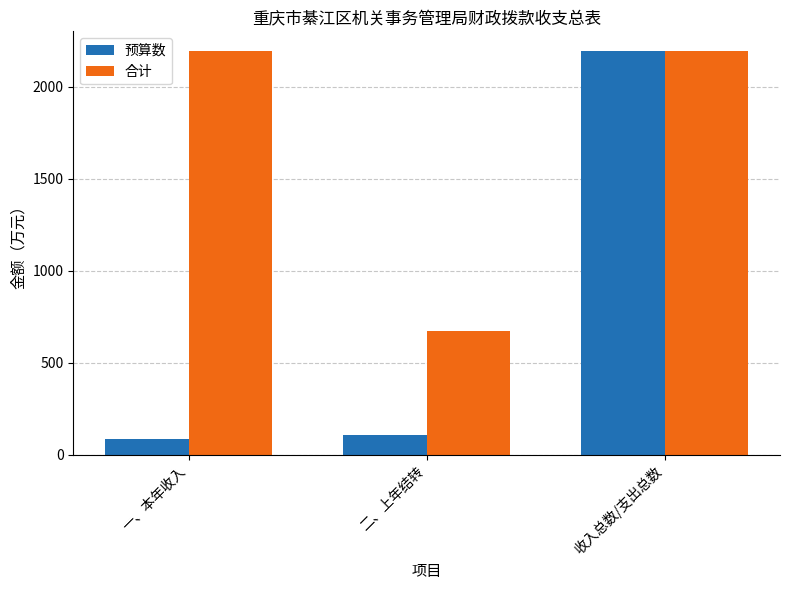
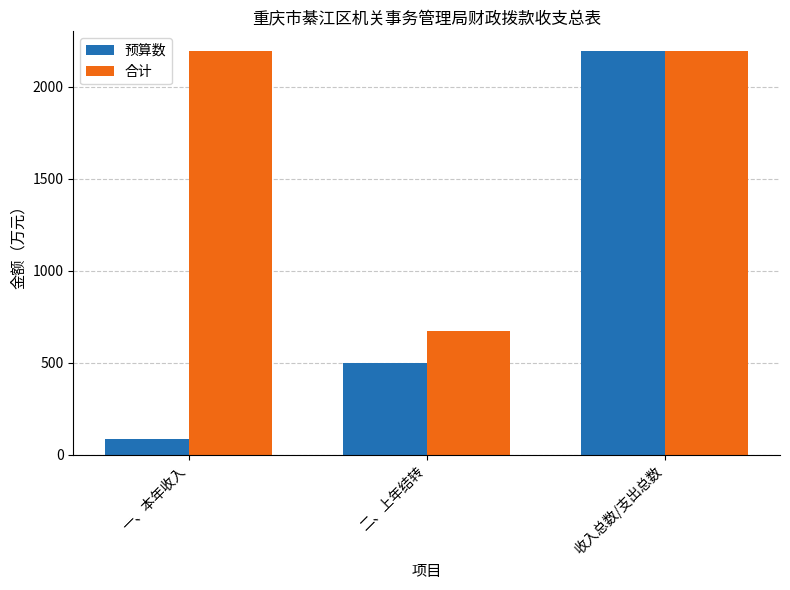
  {
    "预算数": {
      "一、本年收入": 90,
-     "二、上年结转": 110,
+     "二、上年结转": 500,
      "收入总数/支出总数": 2190
    },
    "合计": {
      "一、本年收入": 2190,
      "二、上年结转": 670,
      "收入总数/支出总数": 2190
    }
  }
